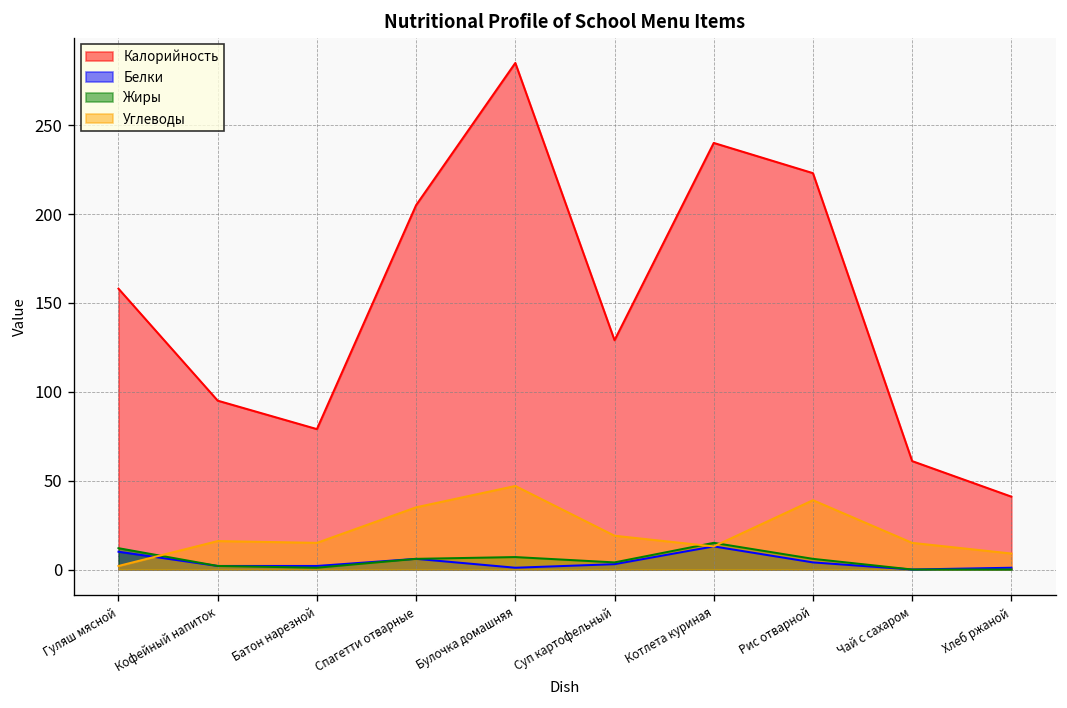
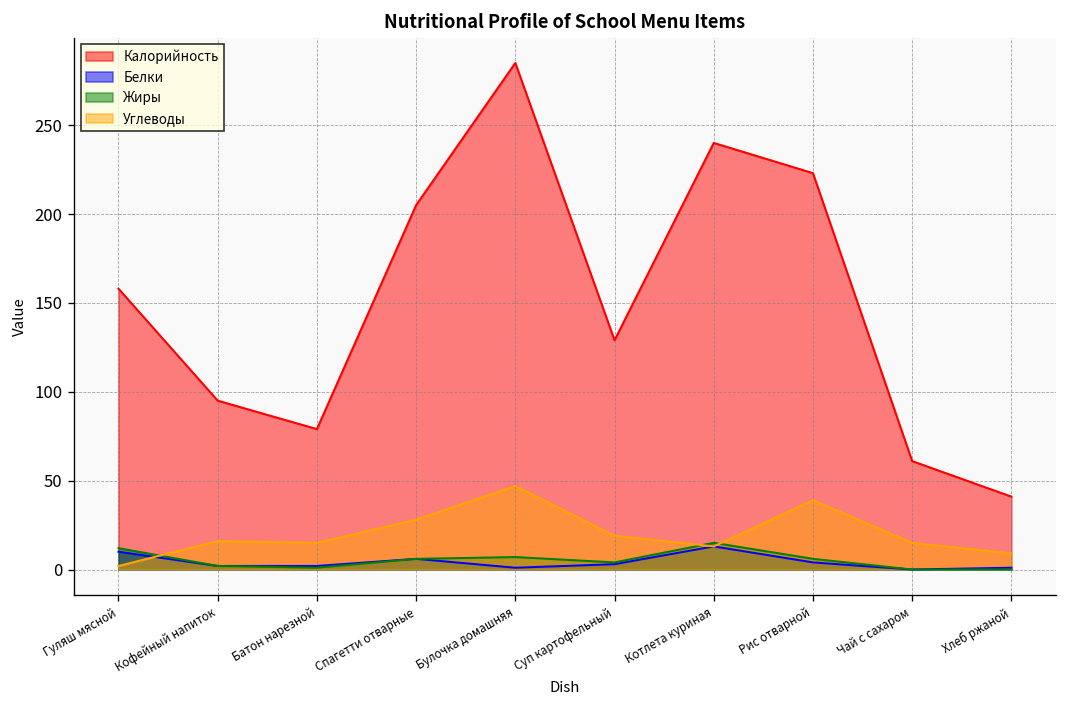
  {
    "Калорийность": {
      "Гуляш мясной": 158,
      "Кофейный напиток": 95,
      "Батон нарезной": 79,
      "Спагетти отварные": 205,
      "Булочка домашняя": 285,
      "Суп картофельный": 129,
      "Котлета куриная": 240,
      "Рис отварной": 223,
      "Чай с сахаром": 61,
      "Хлеб ржаной": 41
    },
    "Белки": {
      "Гуляш мясной": 10,
      "Булочка домашняя": 1,
      "Рис отварной": 4
    },
    "Жиры": {
      "Гуляш мясной": 12,
      "Булочка домашняя": 7,
      "Котлета куриная": 15,
      "Рис отварной": 6
    },
    "Углеводы": {
      "Гуляш мясной": 2,
      "Кофейный напиток": 16,
      "Батон нарезной": 15,
-     "Спагетти отварные": 35,
+     "Спагетти отварные": 28,
      "Булочка домашняя": 47,
      "Суп картофельный": 19,
      "Рис отварной": 39,
      "Чай с сахаром": 15,
      "Хлеб ржаной": 9
    }
  }
